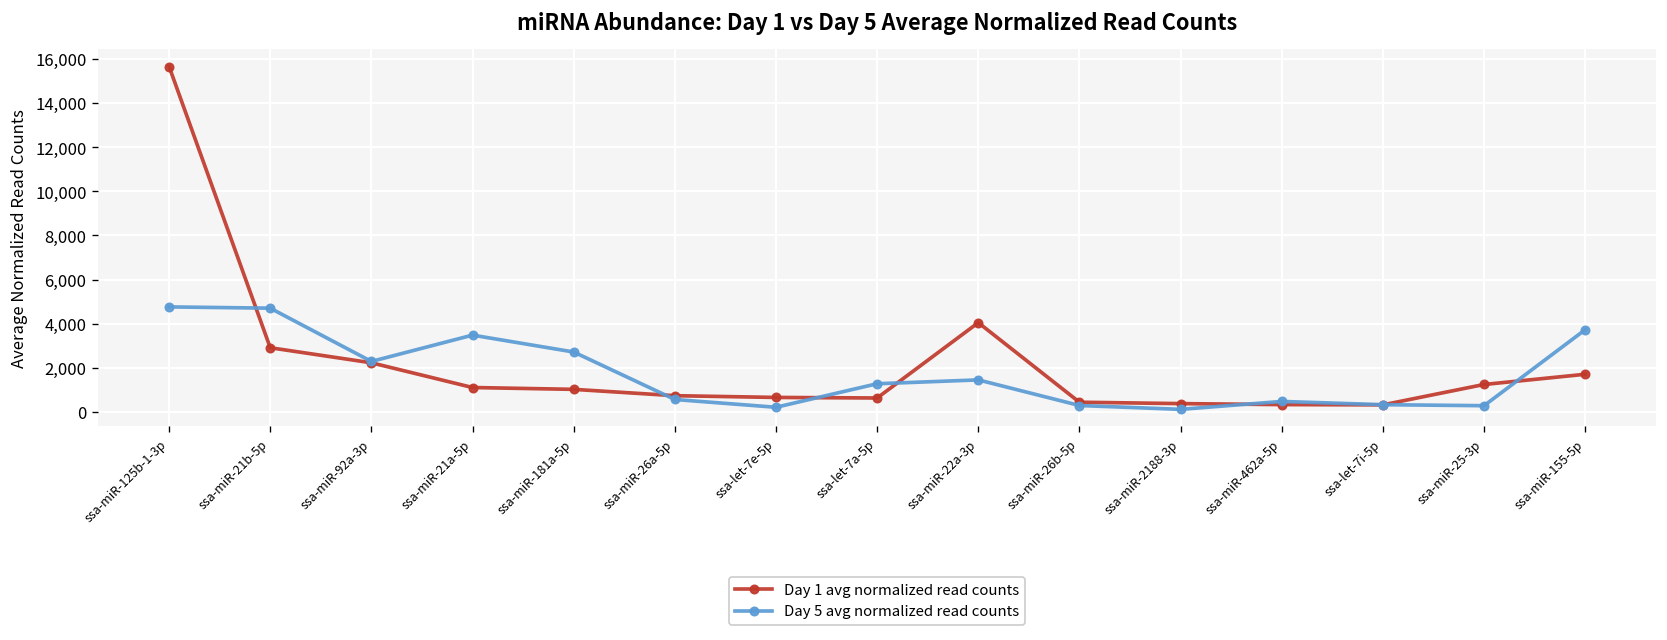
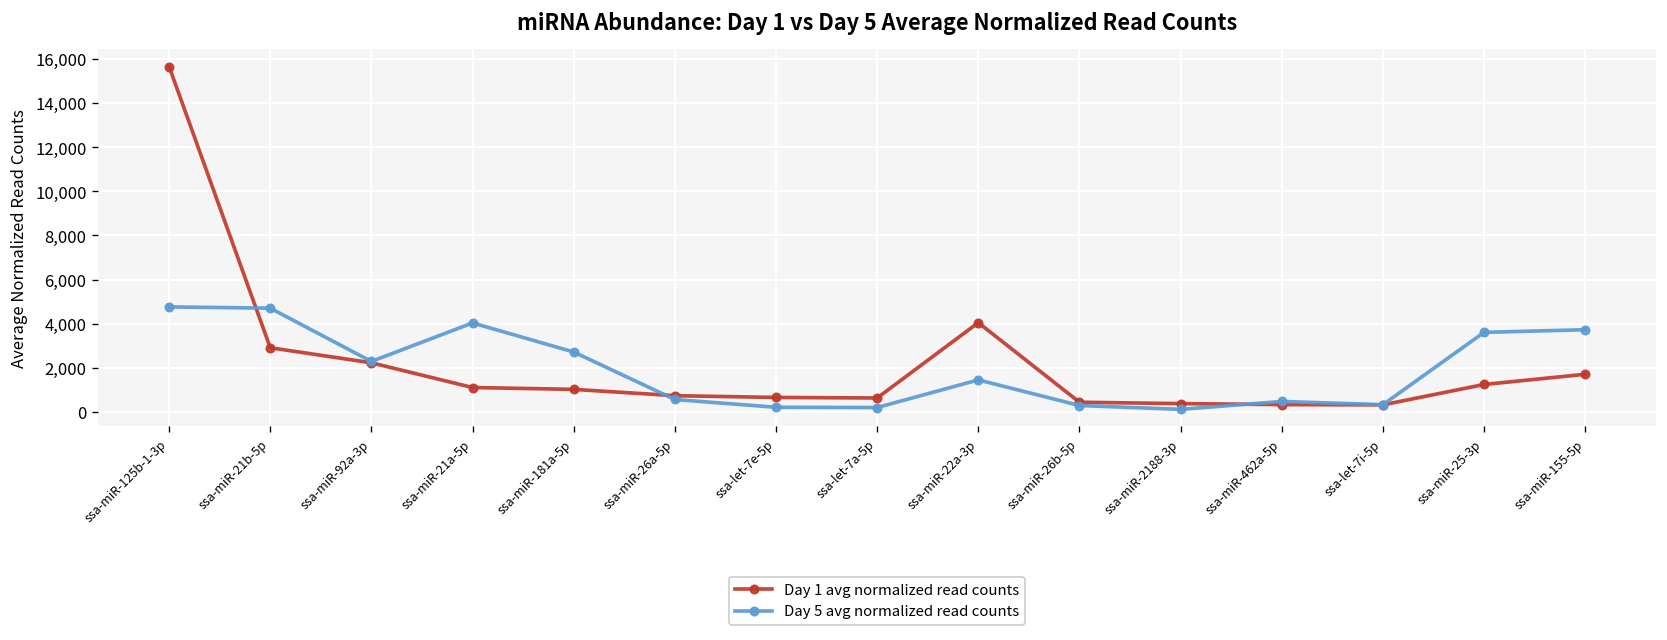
  {
    "Day 1 avg normalized read counts": {
      "ssa-miR-125b-1-3p": "15,700",
      "ssa-miR-21b-5p": "2,900",
      "ssa-miR-21a-5p": "1,100",
      "ssa-miR-181a-5p": "1,000",
      "ssa-miR-26a-5p": "700",
      "ssa-let-7e-5p": "700",
      "ssa-let-7a-5p": "600",
      "ssa-miR-22a-3p": "4,000",
      "ssa-miR-26b-5p": "400",
      "ssa-miR-2188-3p": "400",
      "ssa-miR-462a-5p": "300",
      "ssa-miR-25-3p": "1,200",
      "ssa-miR-155-5p": "1,700"
    },
    "Day 5 avg normalized read counts": {
      "ssa-miR-125b-1-3p": "4,800",
      "ssa-miR-21b-5p": "4,700",
-     "ssa-miR-21a-5p": "3,500",
+     "ssa-miR-21a-5p": "4,000",
      "ssa-miR-181a-5p": "2,700",
      "ssa-miR-26a-5p": "600",
      "ssa-let-7e-5p": "200",
-     "ssa-let-7a-5p": "1,300",
+     "ssa-let-7a-5p": "200",
      "ssa-miR-22a-3p": "1,400",
      "ssa-miR-26b-5p": "300",
      "ssa-miR-2188-3p": "100",
      "ssa-miR-462a-5p": "500",
-     "ssa-miR-25-3p": "300",
+     "ssa-miR-25-3p": "3,600",
      "ssa-miR-155-5p": "3,700"
    }
  }
